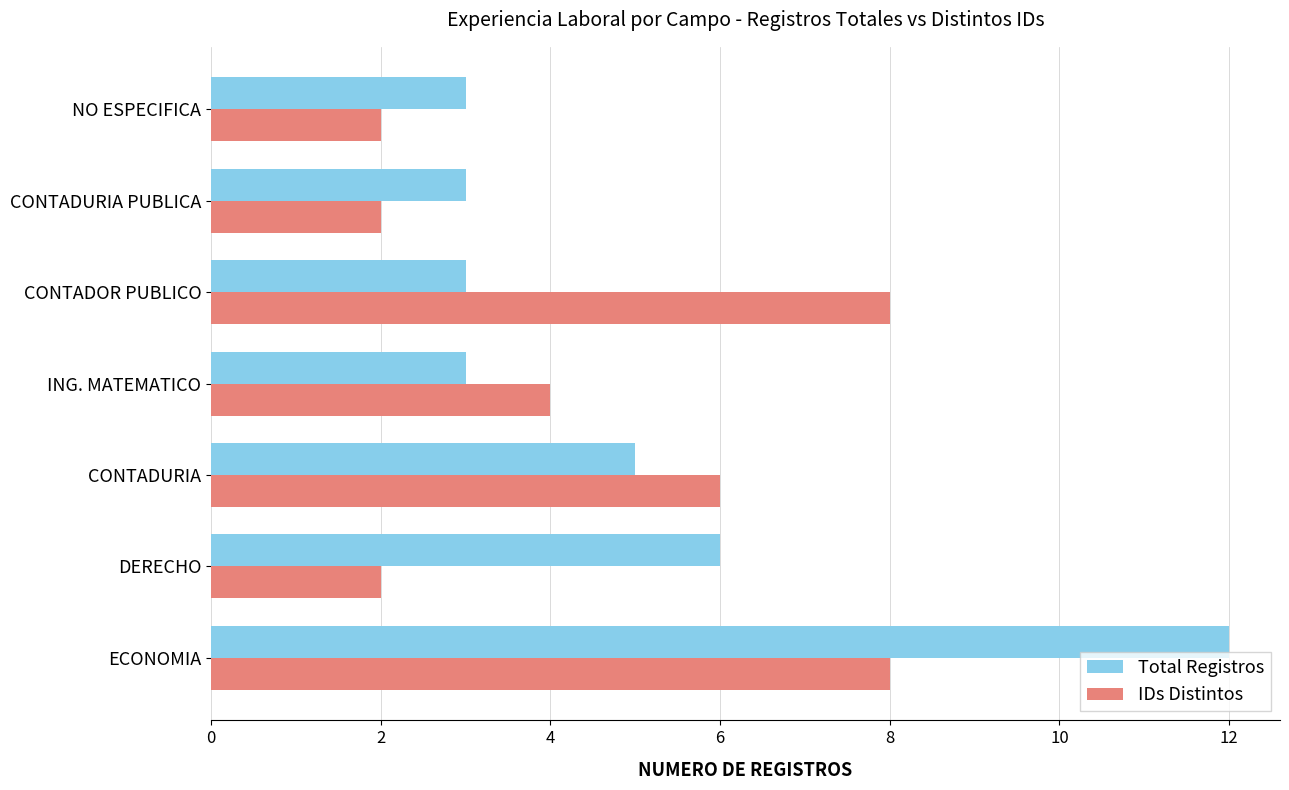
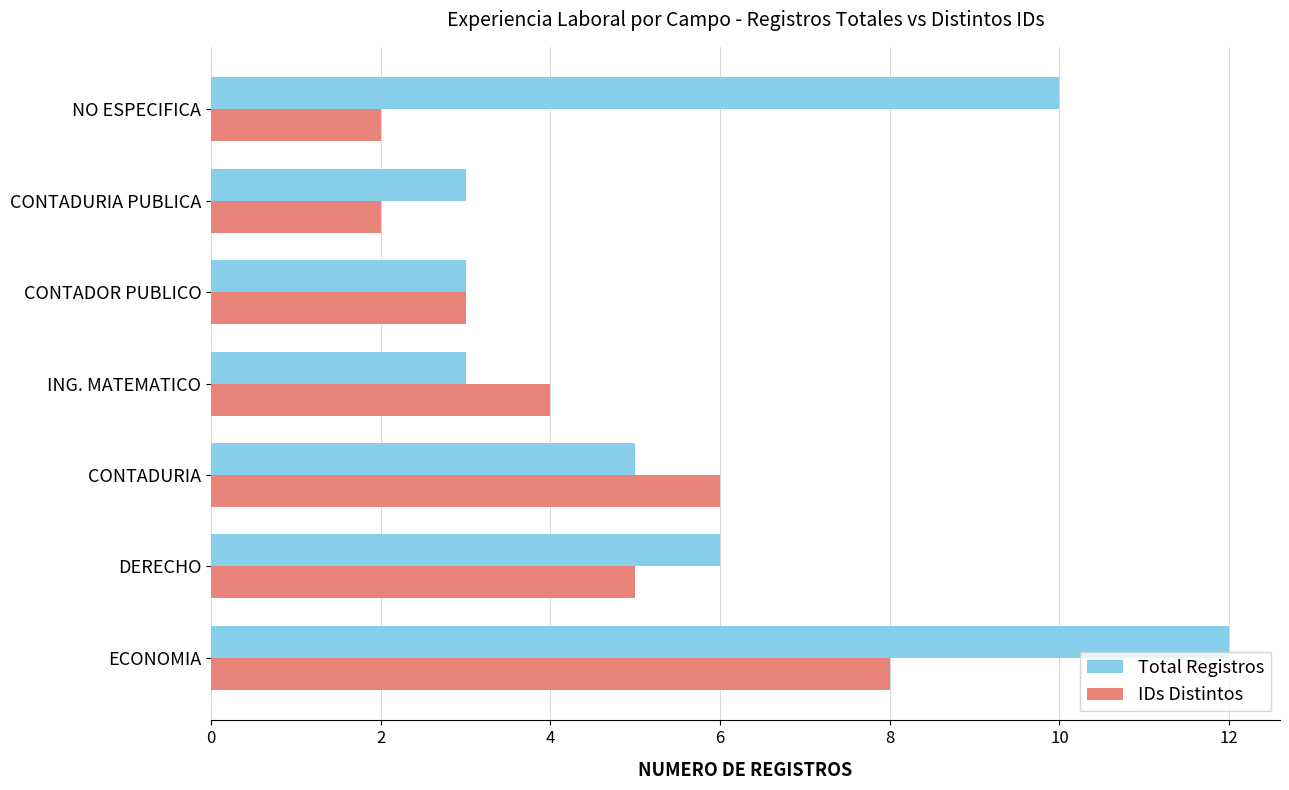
  {
    "Total Registros": {
-     "NO ESPECIFICA": 3,
+     "NO ESPECIFICA": 10,
      "CONTADURIA PUBLICA": 3,
      "CONTADOR PUBLICO": 3,
      "ING. MATEMATICO": 3,
      "CONTADURIA": 5,
      "DERECHO": 6,
      "ECONOMIA": 12
    },
    "IDs Distintos": {
      "NO ESPECIFICA": 2,
      "CONTADURIA PUBLICA": 2,
-     "CONTADOR PUBLICO": 8,
+     "CONTADOR PUBLICO": 3,
      "ING. MATEMATICO": 4,
      "CONTADURIA": 6,
-     "DERECHO": 2,
+     "DERECHO": 5,
      "ECONOMIA": 8
    }
  }
